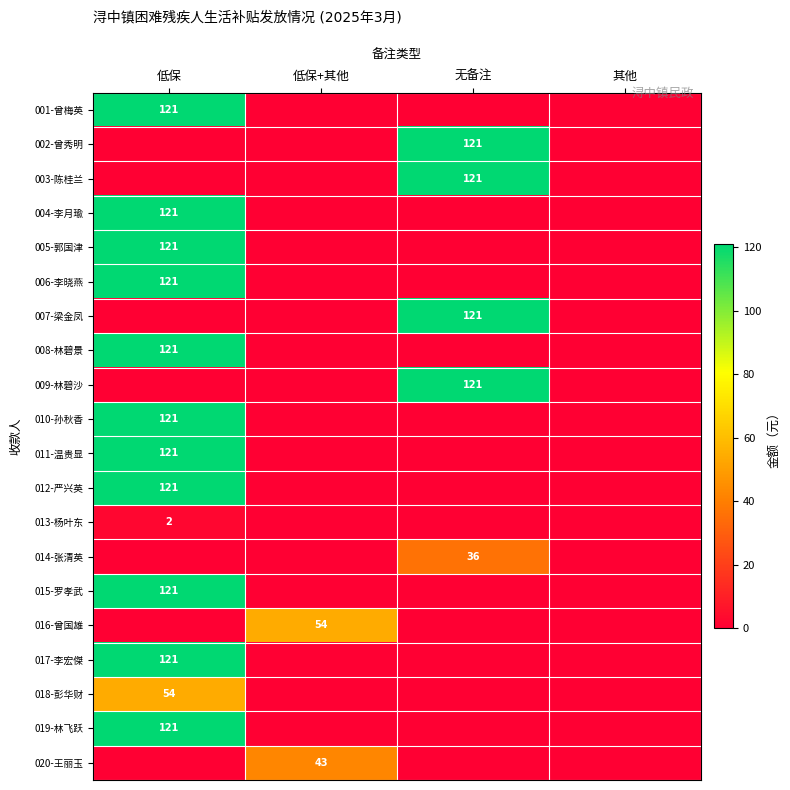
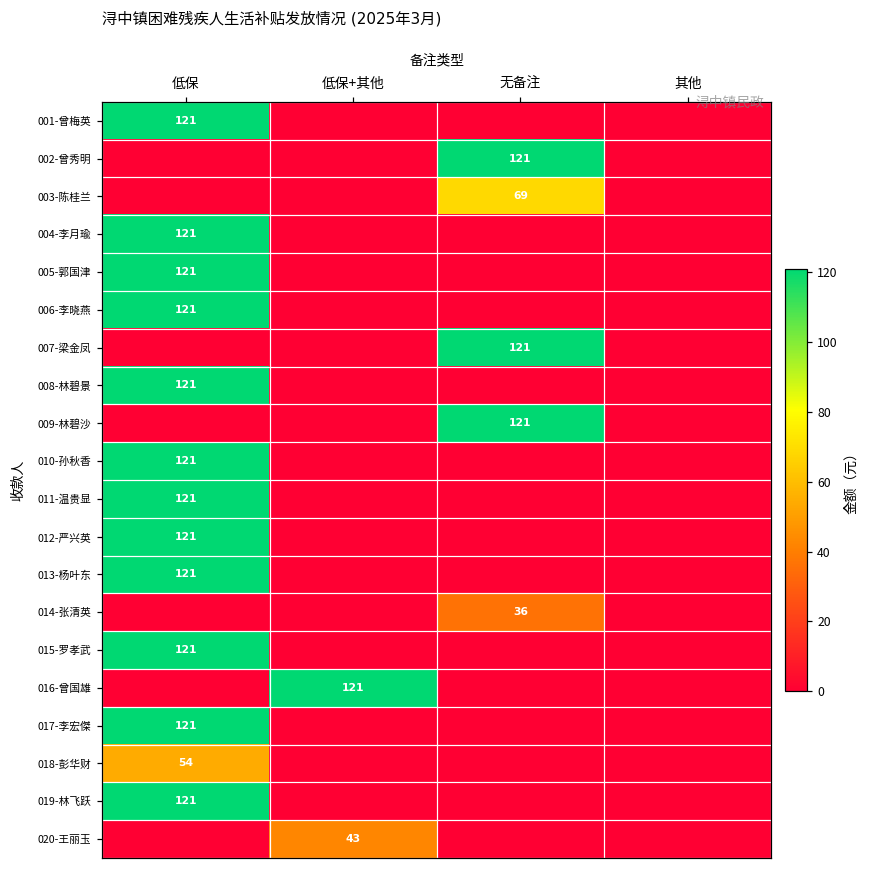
  {
    "001-曾梅英": {
      "低保": 121
    },
    "002-曾秀明": {
      "无备注": 121
    },
    "003-陈桂兰": {
-     "无备注": 121
+     "无备注": 69
    },
    "004-李月瑜": {
      "低保": 121
    },
    "005-郭国津": {
      "低保": 121
    },
    "006-李晓燕": {
      "低保": 121
    },
    "007-梁金凤": {
      "无备注": 121
    },
    "008-林碧景": {
      "低保": 121
    },
    "009-林碧沙": {
      "无备注": 121
    },
    "010-孙秋香": {
      "低保": 121
    },
    "011-温贵显": {
      "低保": 121
    },
    "012-严兴英": {
      "低保": 121
    },
    "013-杨叶东": {
-     "低保": 2
+     "低保": 121
    },
    "014-张清英": {
      "无备注": 36
    },
    "015-罗孝武": {
      "低保": 121
    },
    "016-曾国雄": {
-     "低保+其他": 54
+     "低保+其他": 121
    },
    "017-李宏傑": {
      "低保": 121
    },
    "018-彭华财": {
      "低保": 54
    },
    "019-林飞跃": {
      "低保": 121
    },
    "020-王丽玉": {
      "低保+其他": 43
    }
  }
